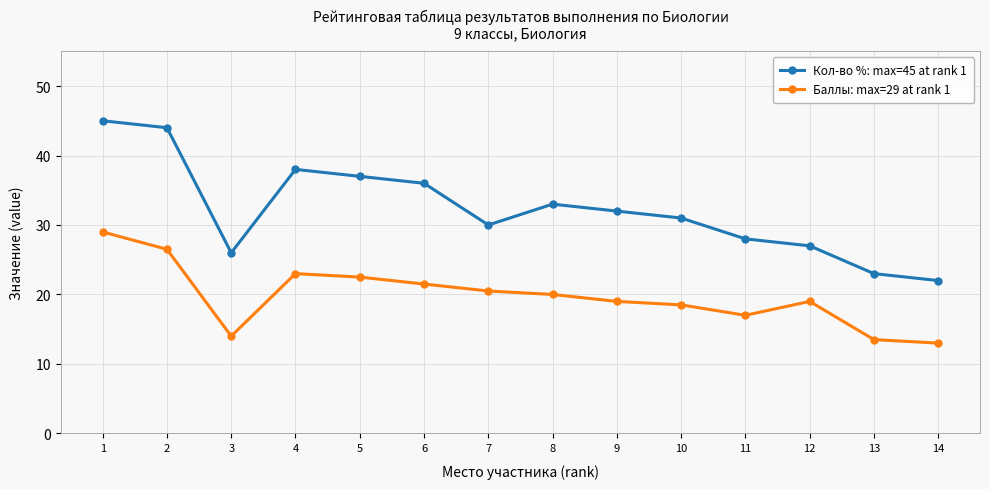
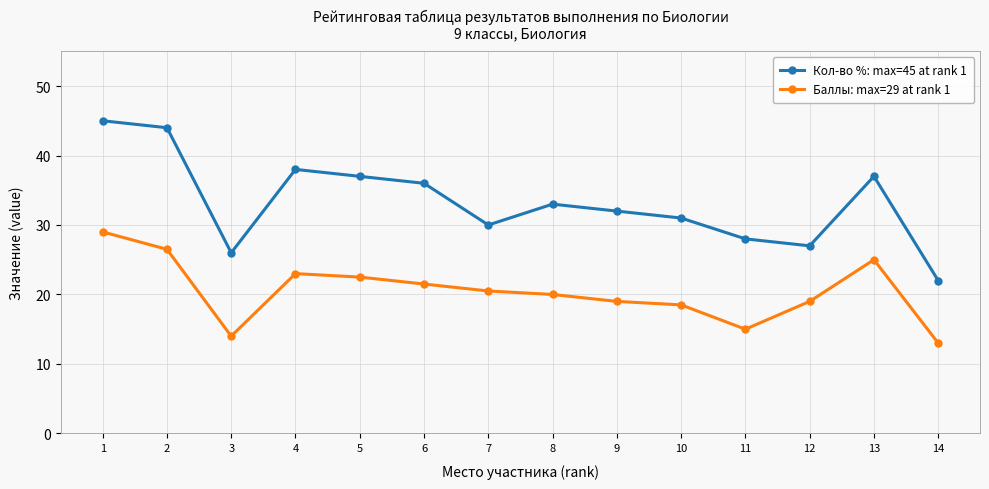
  {
    "Кол-во %: max=45 at rank 1": {
      "1": 45,
      "2": 44,
      "3": 26,
      "4": 38,
      "5": 37,
      "6": 36,
      "7": 30,
      "8": 33,
      "9": 32,
      "10": 31,
      "11": 28,
      "12": 27,
-     "13": 23,
+     "13": 37,
      "14": 22
    },
    "Баллы: max=29 at rank 1": {
      "1": 29,
      "2": 27,
      "3": 14,
      "4": 23,
      "5": 23,
      "6": 22,
      "7": 21,
      "8": 20,
      "9": 19,
      "10": 19,
-     "11": 17,
+     "11": 15,
      "12": 19,
-     "13": 14,
+     "13": 25,
      "14": 13
    }
  }
